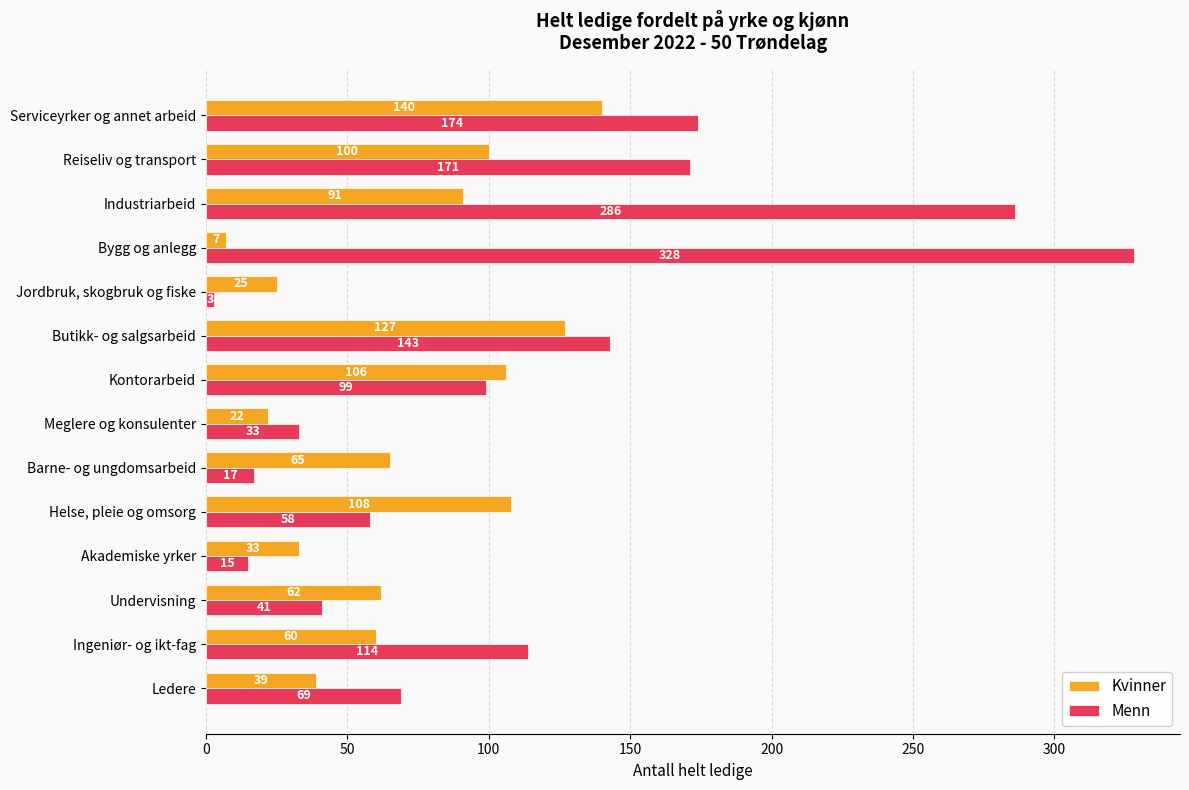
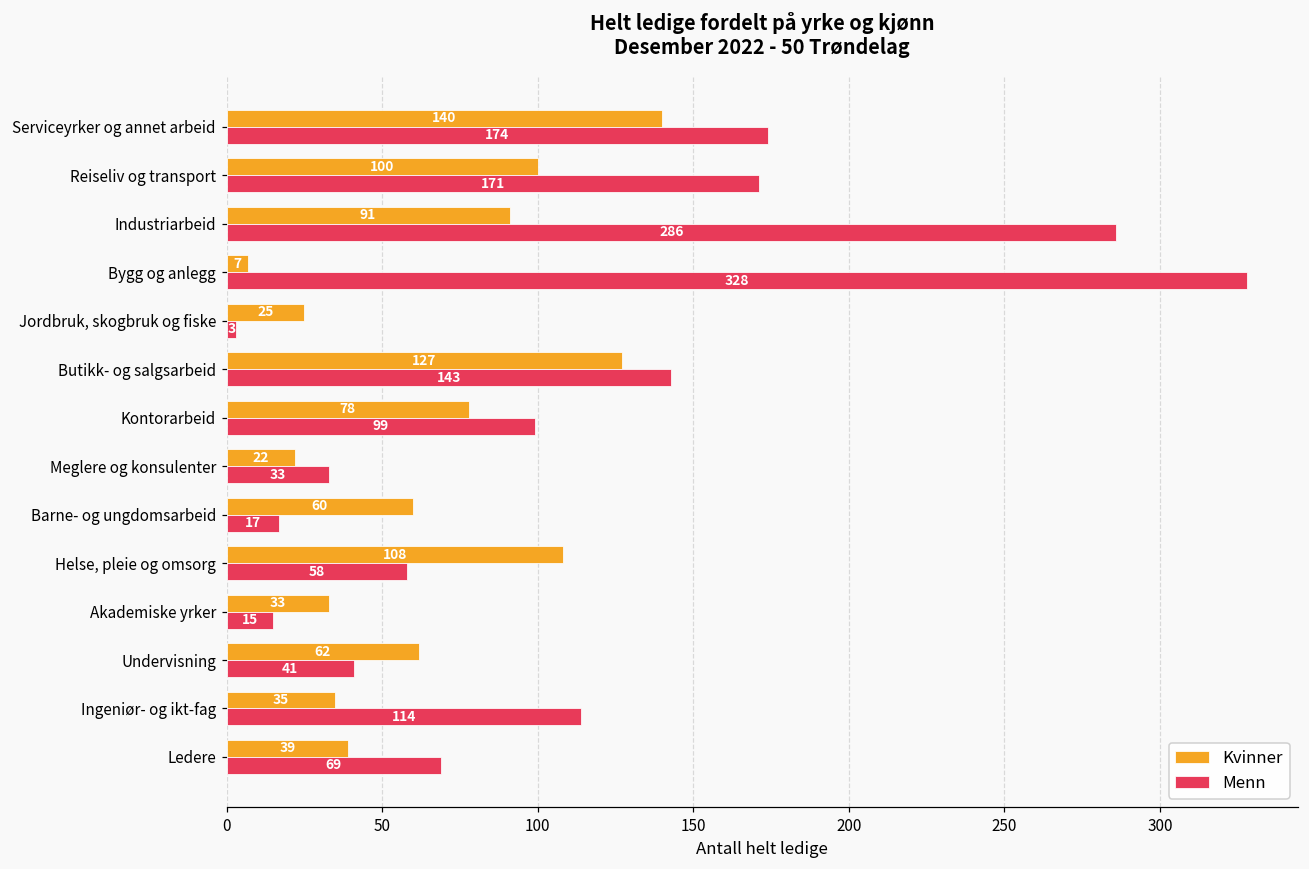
  {
    "Kvinner": {
      "Serviceyrker og annet arbeid": 140,
      "Reiseliv og transport": 100,
      "Industriarbeid": 91,
      "Bygg og anlegg": 7,
      "Jordbruk, skogbruk og fiske": 25,
      "Butikk- og salgsarbeid": 127,
-     "Kontorarbeid": 106,
+     "Kontorarbeid": 78,
      "Meglere og konsulenter": 22,
-     "Barne- og ungdomsarbeid": 65,
+     "Barne- og ungdomsarbeid": 60,
      "Helse, pleie og omsorg": 108,
      "Akademiske yrker": 33,
      "Undervisning": 62,
-     "Ingeniør- og ikt-fag": 60,
+     "Ingeniør- og ikt-fag": 35,
      "Ledere": 39
    },
    "Menn": {
      "Serviceyrker og annet arbeid": 174,
      "Reiseliv og transport": 171,
      "Industriarbeid": 286,
      "Bygg og anlegg": 328,
      "Jordbruk, skogbruk og fiske": 3,
      "Butikk- og salgsarbeid": 143,
      "Kontorarbeid": 99,
      "Meglere og konsulenter": 33,
      "Barne- og ungdomsarbeid": 17,
      "Helse, pleie og omsorg": 58,
      "Akademiske yrker": 15,
      "Undervisning": 41,
      "Ingeniør- og ikt-fag": 114,
      "Ledere": 69
    }
  }
